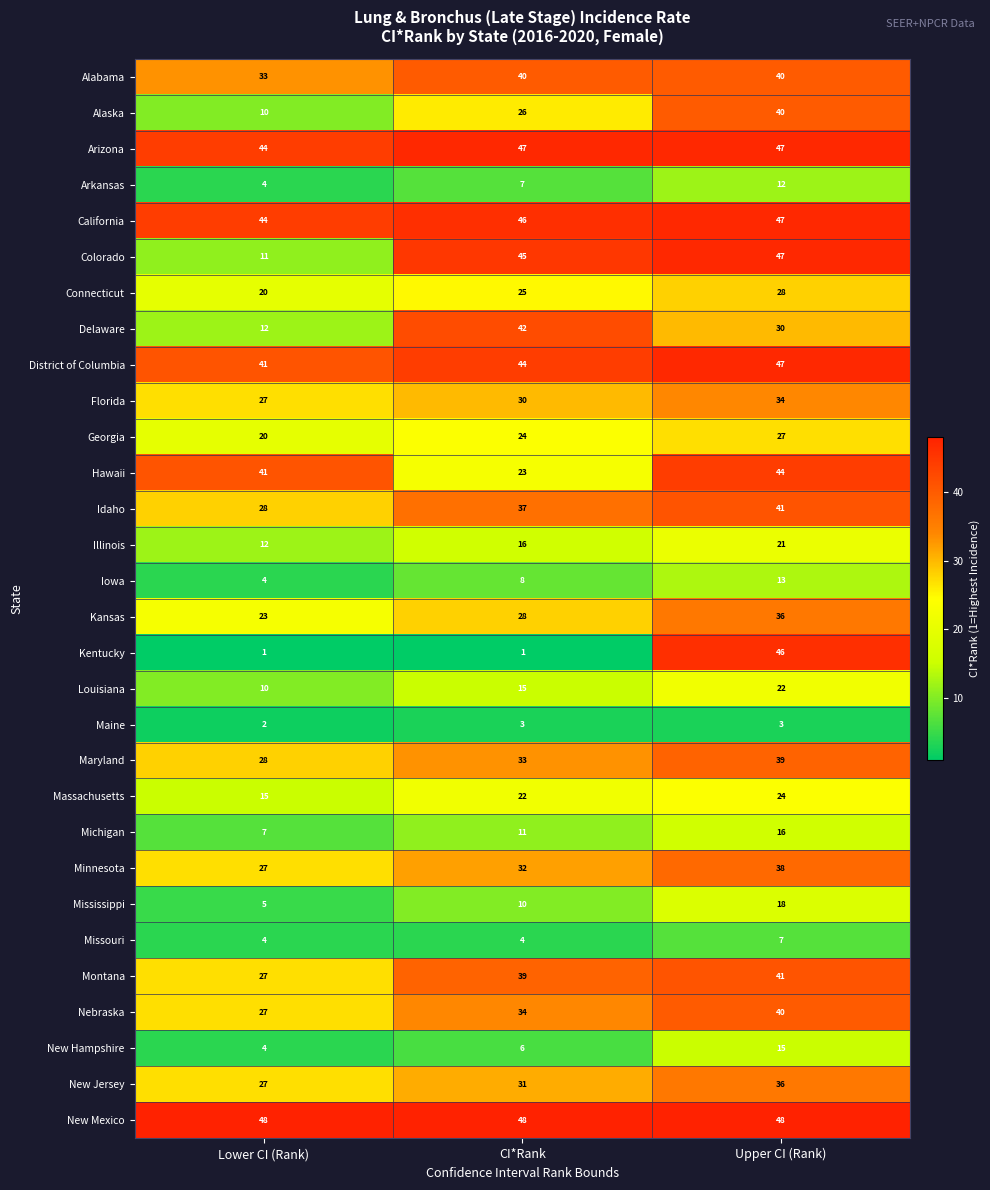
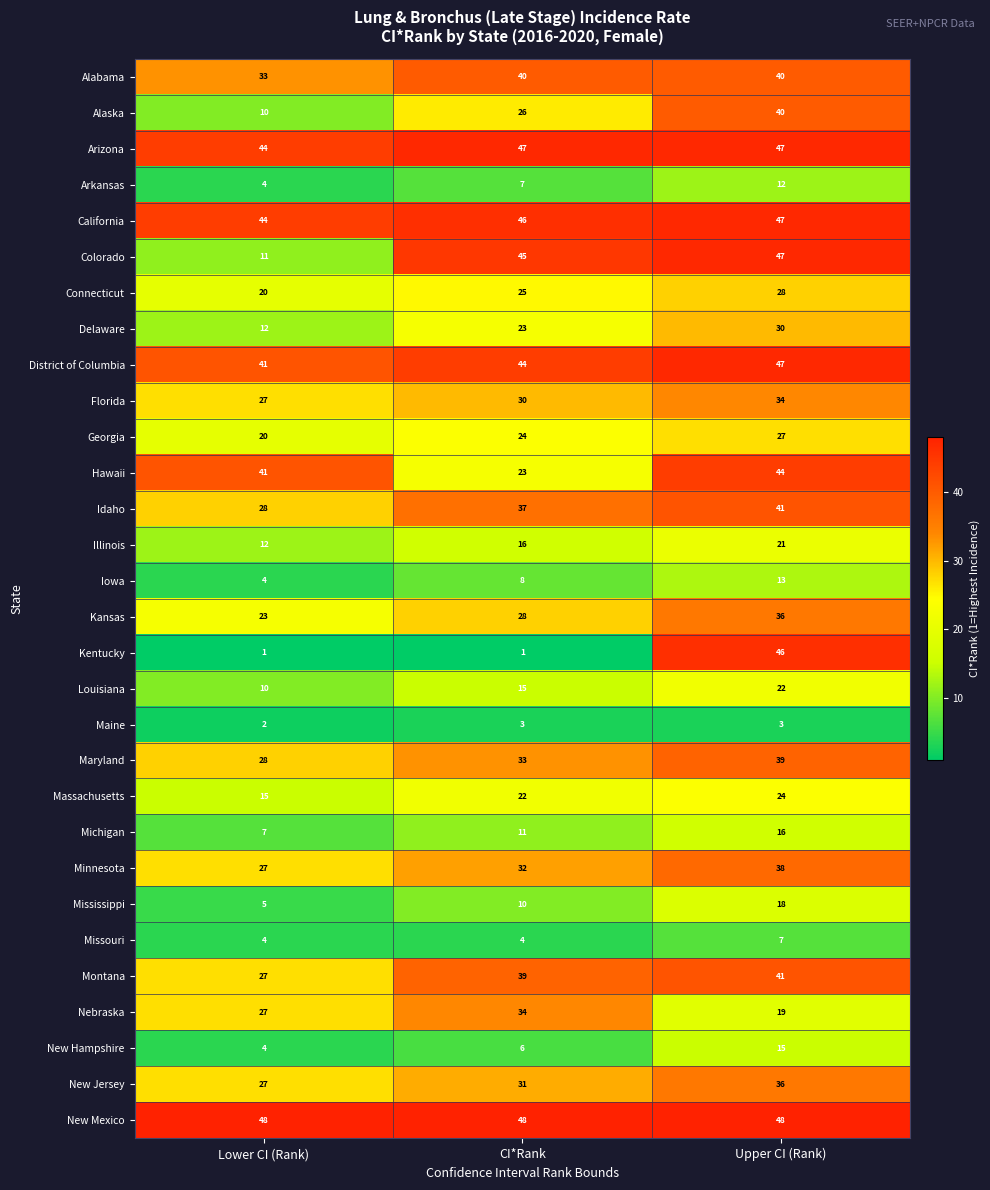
  {
    "Alabama": {
      "Lower CI (Rank)": 33,
      "CI*Rank": 40,
      "Upper CI (Rank)": 40
    },
    "Alaska": {
      "Lower CI (Rank)": 10,
      "CI*Rank": 26,
      "Upper CI (Rank)": 40
    },
    "Arizona": {
      "Lower CI (Rank)": 44,
      "CI*Rank": 47,
      "Upper CI (Rank)": 47
    },
    "Arkansas": {
      "Lower CI (Rank)": 4,
      "CI*Rank": 7,
      "Upper CI (Rank)": 12
    },
    "California": {
      "Lower CI (Rank)": 44,
      "CI*Rank": 46,
      "Upper CI (Rank)": 47
    },
    "Colorado": {
      "Lower CI (Rank)": 11,
      "CI*Rank": 45,
      "Upper CI (Rank)": 47
    },
    "Connecticut": {
      "Lower CI (Rank)": 20,
      "CI*Rank": 25,
      "Upper CI (Rank)": 28
    },
    "Delaware": {
      "Lower CI (Rank)": 12,
-     "CI*Rank": 42,
+     "CI*Rank": 23,
      "Upper CI (Rank)": 30
    },
    "District of Columbia": {
      "Lower CI (Rank)": 41,
      "CI*Rank": 44,
      "Upper CI (Rank)": 47
    },
    "Florida": {
      "Lower CI (Rank)": 27,
      "CI*Rank": 30,
      "Upper CI (Rank)": 34
    },
    "Georgia": {
      "Lower CI (Rank)": 20,
      "CI*Rank": 24,
      "Upper CI (Rank)": 27
    },
    "Hawaii": {
      "Lower CI (Rank)": 41,
      "CI*Rank": 23,
      "Upper CI (Rank)": 44
    },
    "Idaho": {
      "Lower CI (Rank)": 28,
      "CI*Rank": 37,
      "Upper CI (Rank)": 41
    },
    "Illinois": {
      "Lower CI (Rank)": 12,
      "CI*Rank": 16,
      "Upper CI (Rank)": 21
    },
    "Iowa": {
      "Lower CI (Rank)": 4,
      "CI*Rank": 8,
      "Upper CI (Rank)": 13
    },
    "Kansas": {
      "Lower CI (Rank)": 23,
      "CI*Rank": 28,
      "Upper CI (Rank)": 36
    },
    "Kentucky": {
      "Lower CI (Rank)": 1,
      "CI*Rank": 1,
      "Upper CI (Rank)": 46
    },
    "Louisiana": {
      "Lower CI (Rank)": 10,
      "CI*Rank": 15,
      "Upper CI (Rank)": 22
    },
    "Maine": {
      "Lower CI (Rank)": 2,
      "CI*Rank": 3,
      "Upper CI (Rank)": 3
    },
    "Maryland": {
      "Lower CI (Rank)": 28,
      "CI*Rank": 33,
      "Upper CI (Rank)": 39
    },
    "Massachusetts": {
      "Lower CI (Rank)": 15,
      "CI*Rank": 22,
      "Upper CI (Rank)": 24
    },
    "Michigan": {
      "Lower CI (Rank)": 7,
      "CI*Rank": 11,
      "Upper CI (Rank)": 16
    },
    "Minnesota": {
      "Lower CI (Rank)": 27,
      "CI*Rank": 32,
      "Upper CI (Rank)": 38
    },
    "Mississippi": {
      "Lower CI (Rank)": 5,
      "CI*Rank": 10,
      "Upper CI (Rank)": 18
    },
    "Missouri": {
      "Lower CI (Rank)": 4,
      "CI*Rank": 4,
      "Upper CI (Rank)": 7
    },
    "Montana": {
      "Lower CI (Rank)": 27,
      "CI*Rank": 39,
      "Upper CI (Rank)": 41
    },
    "Nebraska": {
      "Lower CI (Rank)": 27,
      "CI*Rank": 34,
-     "Upper CI (Rank)": 40
+     "Upper CI (Rank)": 19
    },
    "New Hampshire": {
      "Lower CI (Rank)": 4,
      "CI*Rank": 6,
      "Upper CI (Rank)": 15
    },
    "New Jersey": {
      "Lower CI (Rank)": 27,
      "CI*Rank": 31,
      "Upper CI (Rank)": 36
    },
    "New Mexico": {
      "Lower CI (Rank)": 48,
      "CI*Rank": 48,
      "Upper CI (Rank)": 48
    }
  }
